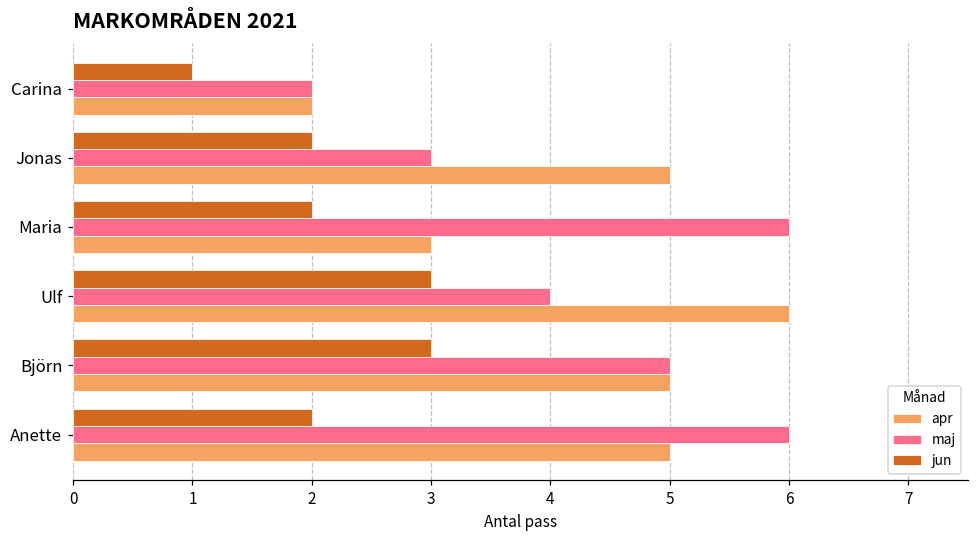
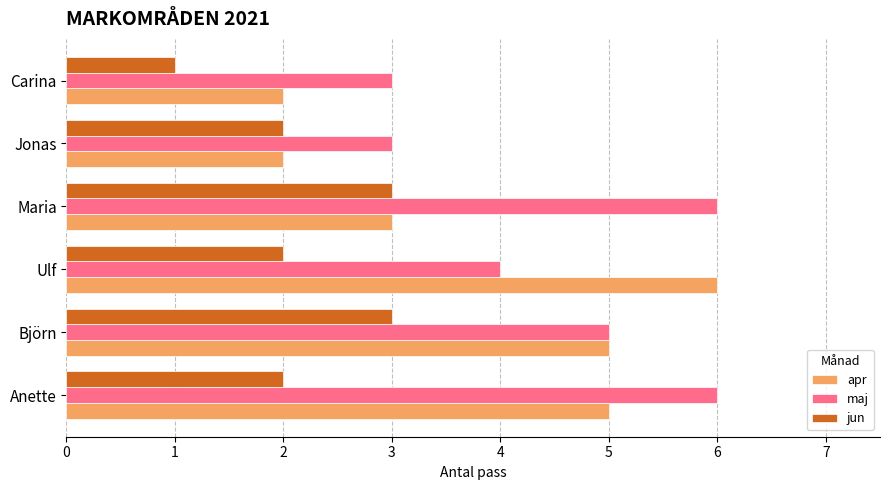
  {
    "apr": {
      "Carina": 2,
-     "Jonas": 5,
+     "Jonas": 2,
      "Maria": 3,
      "Ulf": 6,
      "Björn": 5,
      "Anette": 5
    },
    "maj": {
-     "Carina": 2,
+     "Carina": 3,
      "Jonas": 3,
      "Maria": 6,
      "Ulf": 4,
      "Björn": 5,
      "Anette": 6
    },
    "jun": {
      "Carina": 1,
      "Jonas": 2,
-     "Maria": 2,
-     "Ulf": 3,
+     "Maria": 3,
+     "Ulf": 2,
      "Björn": 3,
      "Anette": 2
    }
  }
